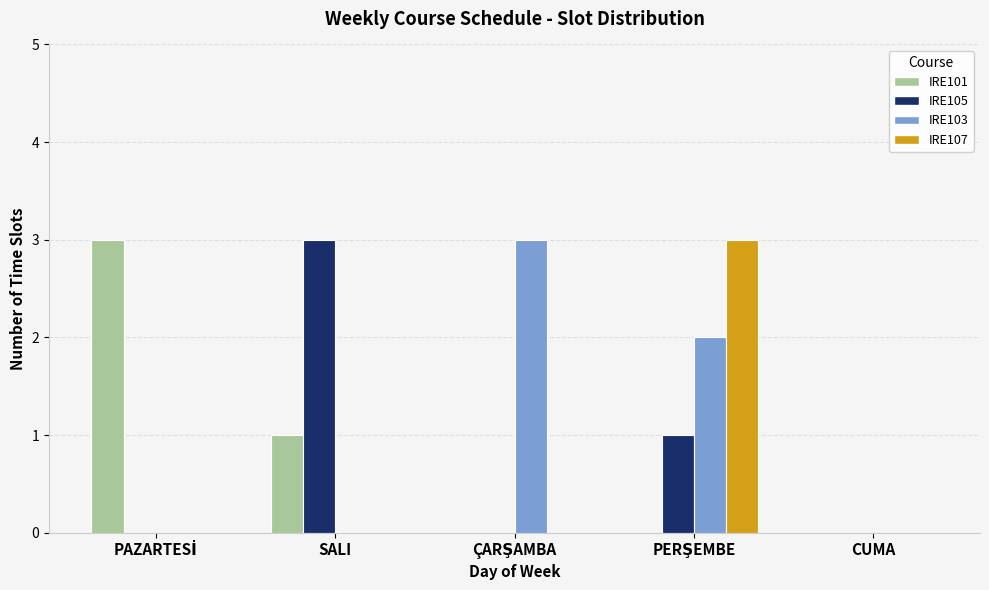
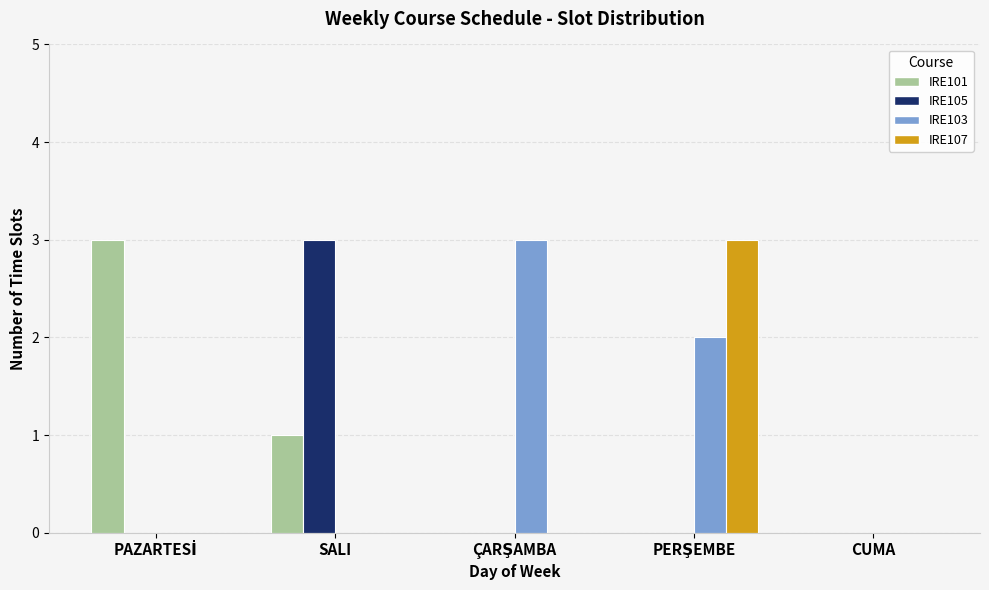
  {
    "IRE101": {
      "PAZARTESİ": 3,
      "SALI": 1,
      "ÇARŞAMBA": 0,
      "PERŞEMBE": 0,
      "CUMA": 0
    },
    "IRE105": {
      "PAZARTESİ": 0,
      "SALI": 3,
      "ÇARŞAMBA": 0,
-     "PERŞEMBE": 1,
+     "PERŞEMBE": 0,
      "CUMA": 0
    },
    "IRE103": {
      "PAZARTESİ": 0,
      "SALI": 0,
      "ÇARŞAMBA": 3,
      "PERŞEMBE": 2,
      "CUMA": 0
    },
    "IRE107": {
      "PAZARTESİ": 0,
      "SALI": 0,
      "ÇARŞAMBA": 0,
      "PERŞEMBE": 3,
      "CUMA": 0
    }
  }
